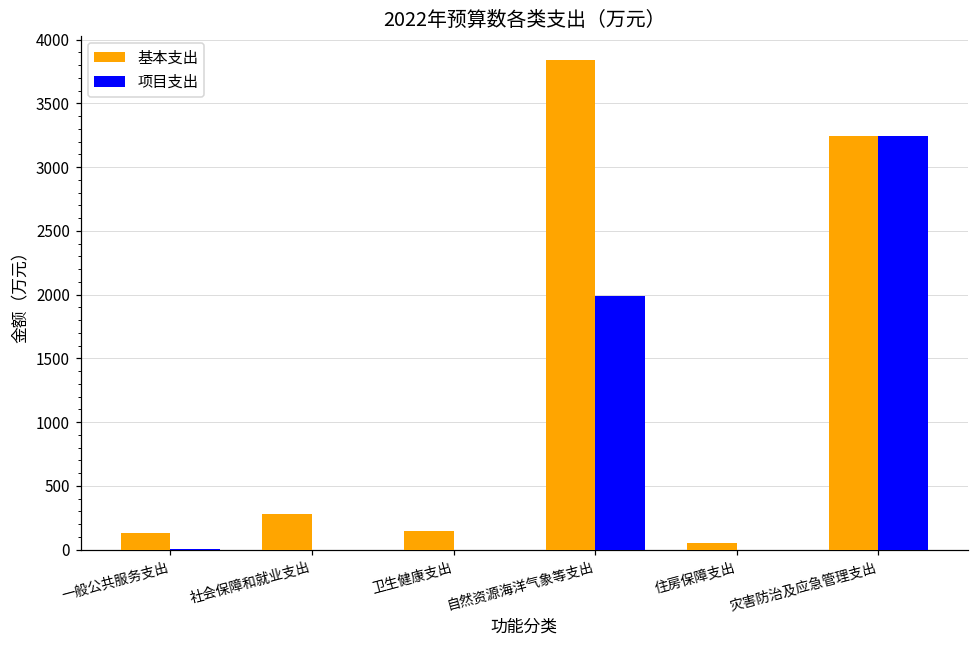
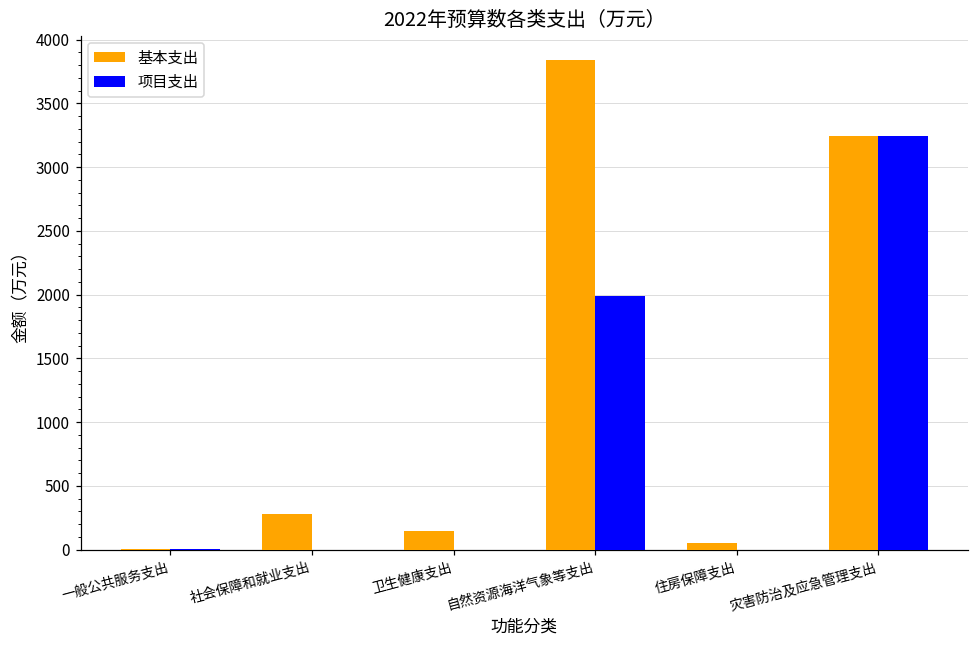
  {
    "基本支出": {
-     "一般公共服务支出": 130,
+     "一般公共服务支出": 0,
      "社会保障和就业支出": 280,
      "卫生健康支出": 150,
      "自然资源海洋气象等支出": 3840,
      "住房保障支出": 50,
      "灾害防治及应急管理支出": 3250
    },
    "项目支出": {
      "社会保障和就业支出": 0,
      "卫生健康支出": 0,
      "自然资源海洋气象等支出": 1990,
      "住房保障支出": 0,
      "灾害防治及应急管理支出": 3250
    }
  }
